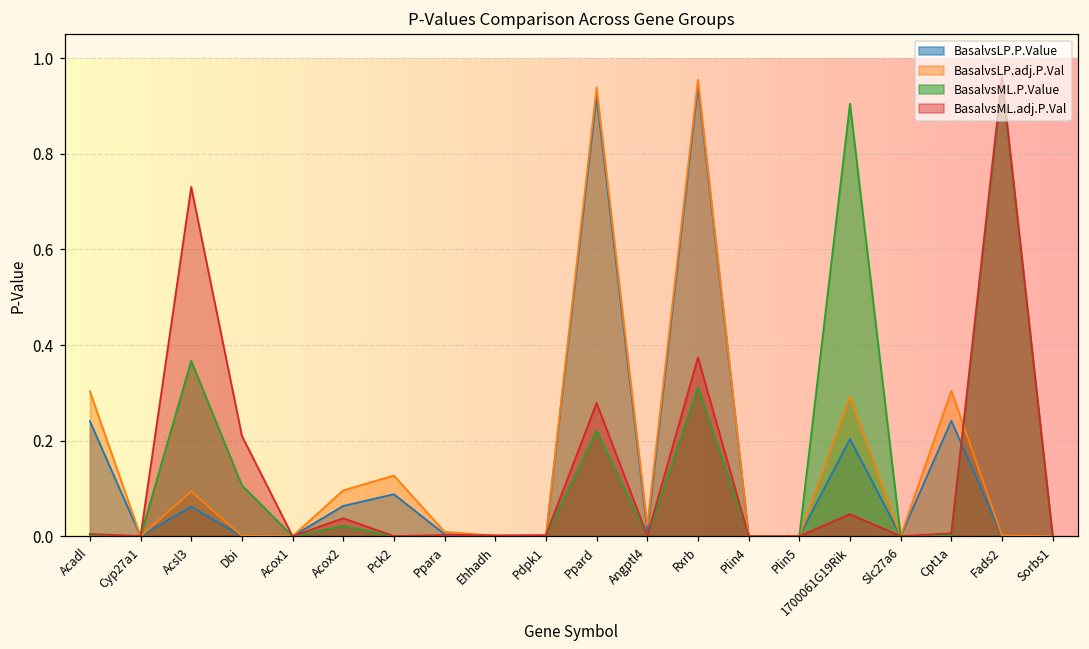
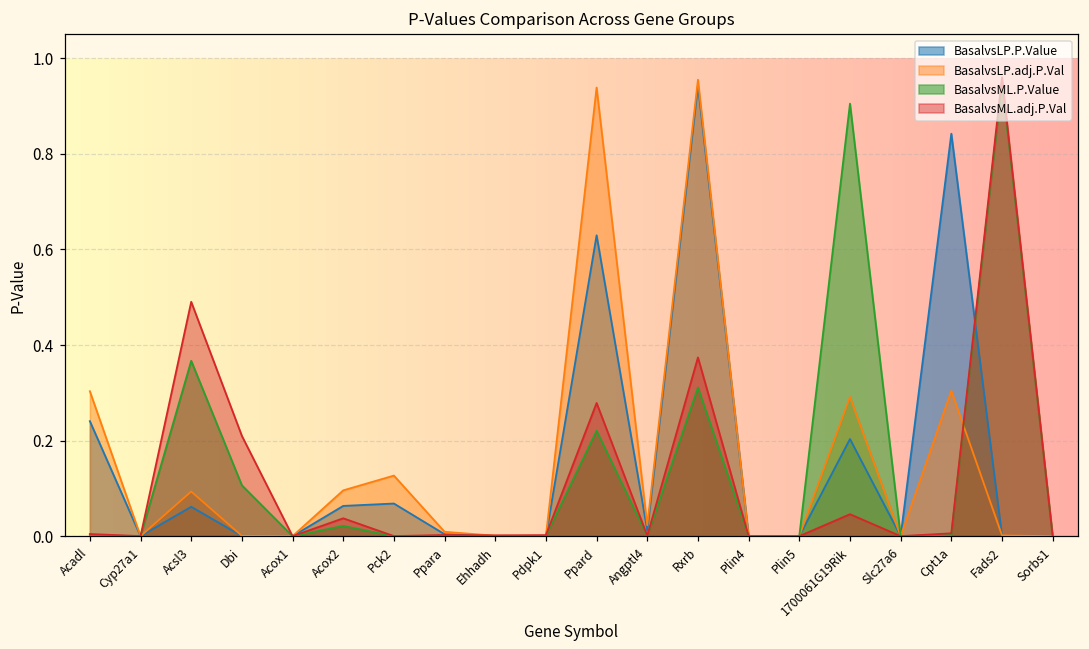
  {
    "BasalvsLP.P.Value": {
      "Acadl": 0.24,
      "Acsl3": 0.06,
      "Acox2": 0.06,
-     "Pck2": 0.09,
-     "Ppard": 0.92,
+     "Pck2": 0.07,
+     "Ppard": 0.63,
      "Angptl4": 0.01,
      "Rxrb": 0.94,
      "1700061G19Rik": 0.20,
-     "Cpt1a": 0.24
+     "Cpt1a": 0.84
    },
    "BasalvsLP.adj.P.Val": {
      "Acadl": 0.30,
      "Acsl3": 0.09,
      "Acox2": 0.10,
      "Pck2": 0.13,
      "Ppard": 0.94,
      "Angptl4": 0.02,
      "Rxrb": 0.96,
      "1700061G19Rik": 0.29,
      "Cpt1a": 0.30
    },
    "BasalvsML.P.Value": {
      "Acsl3": 0.37,
      "Dbi": 0.11,
      "Acox2": 0.02,
      "Ppard": 0.22,
      "Rxrb": 0.31,
      "1700061G19Rik": 0.91
    },
    "BasalvsML.adj.P.Val": {
-     "Acsl3": 0.73,
+     "Acsl3": 0.49,
      "Dbi": 0.21,
      "Acox2": 0.04,
      "Ppard": 0.28,
      "Rxrb": 0.37,
      "1700061G19Rik": 0.05
    }
  }
